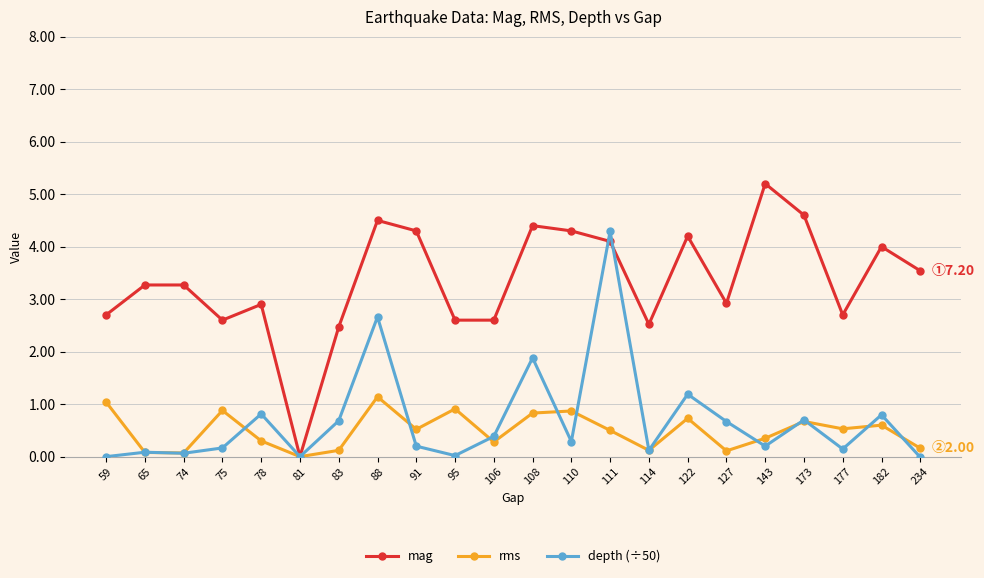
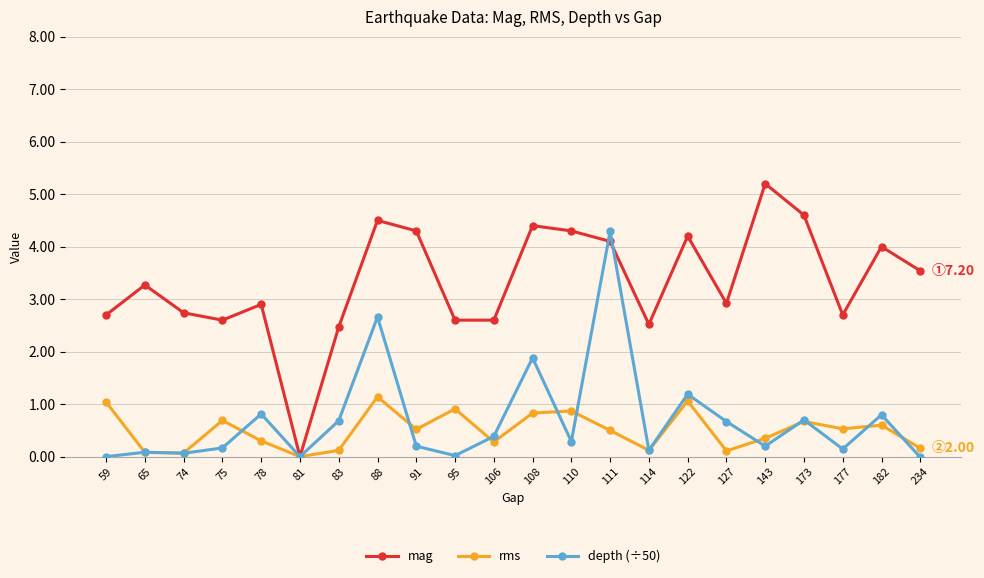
  {
    "mag": {
      "59": 2.7,
      "65": 3.3,
-     "74": 3.3,
+     "74": 2.7,
      "75": 2.6,
      "78": 2.9,
      "83": 2.5,
      "88": 4.5,
      "91": 4.3,
      "95": 2.6,
      "106": 2.6,
      "108": 4.4,
      "110": 4.3,
      "111": 4.1,
      "114": 2.5,
      "122": 4.2,
      "127": 2.9,
      "143": 5.2,
      "173": 4.6,
      "177": 2.7,
      "182": 4.0
    },
    "rms": {
      "59": 1.0,
-     "75": 0.9,
+     "75": 0.7,
      "78": 0.3,
      "83": 0.1,
      "88": 1.1,
      "91": 0.5,
      "95": 0.9,
      "106": 0.3,
      "108": 0.8,
      "110": 0.9,
      "111": 0.5,
-     "122": 0.7,
+     "122": 1.1,
      "127": 0.1,
      "143": 0.4,
      "177": 0.5,
      "182": 0.6
    },
    "depth (÷50)": {
      "59": 0.0,
      "75": 0.2,
      "78": 0.8,
      "83": 0.7,
      "88": 2.7,
      "91": 0.2,
      "95": 0.0,
      "106": 0.4,
      "108": 1.9,
      "110": 0.3,
      "111": 4.3,
      "122": 1.2,
      "127": 0.7,
      "143": 0.2,
      "177": 0.1,
      "182": 0.8
    }
  }
